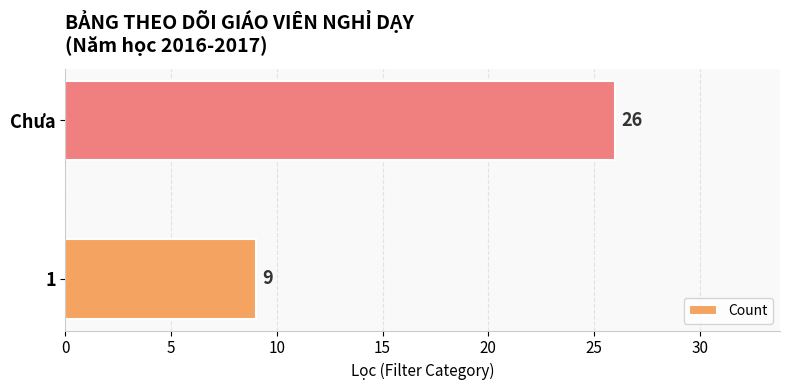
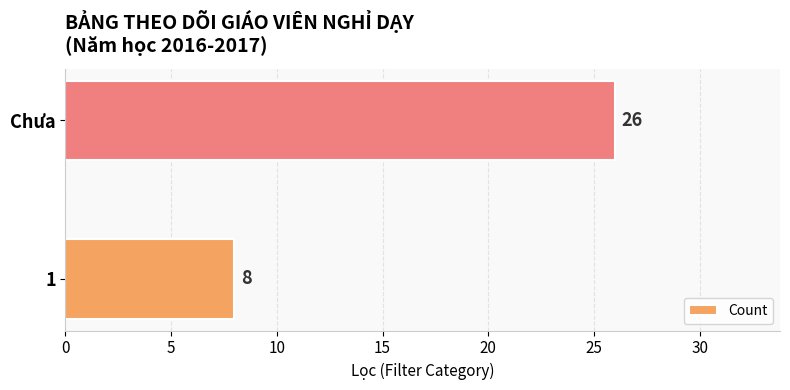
  {
    "Chưa": 26,
-   "1": 9
+   "1": 8
  }
